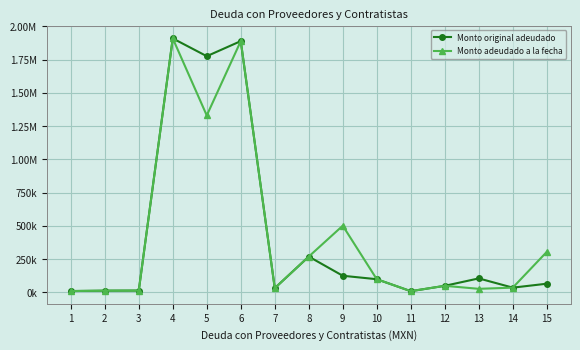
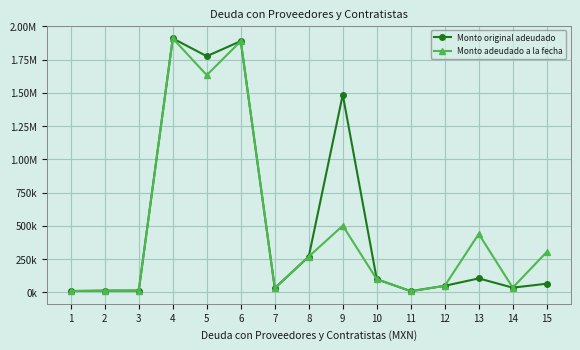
  {
    "Monto original adeudado": {
      "5": 1780000,
-     "9": 120000,
+     "9": 1490000,
      "13": 100000,
      "15": 70000
    },
    "Monto adeudado a la fecha": {
-     "5": 1330000,
+     "5": 1630000,
      "9": 500000,
-     "13": 30000,
+     "13": 440000,
      "15": 300000
    }
  }
